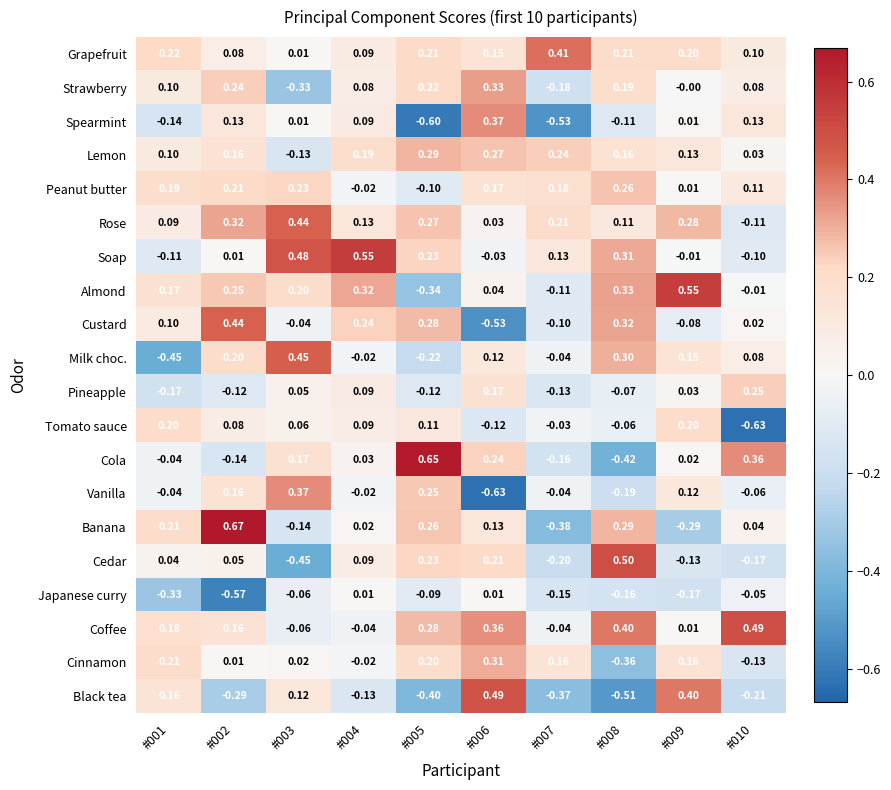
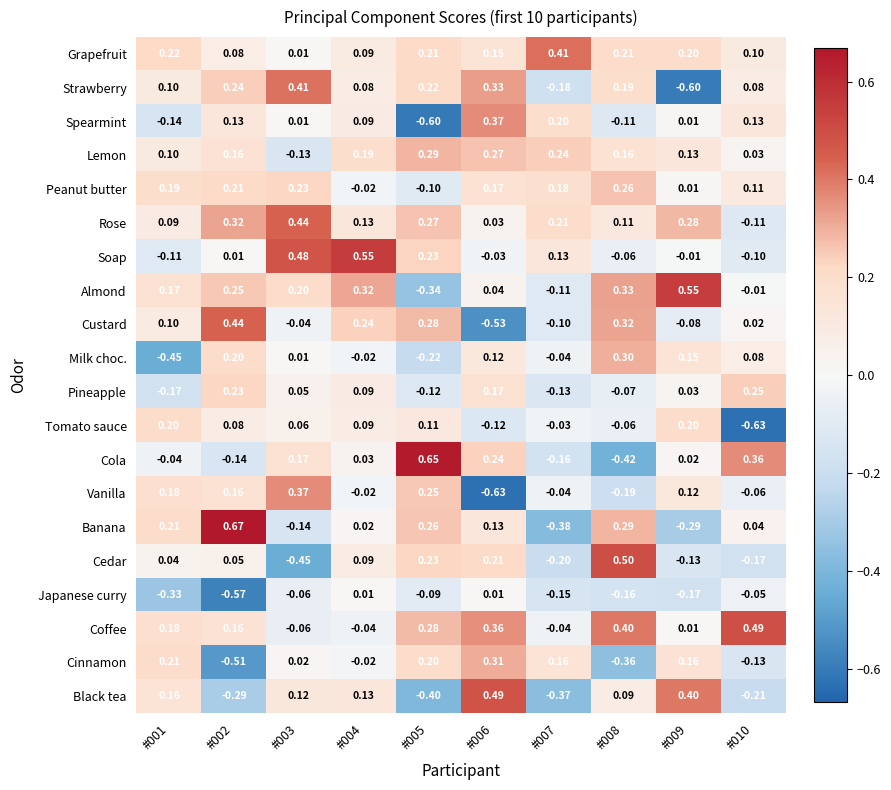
  {
    "Grapefruit": {
      "#001": 0.22,
      "#002": 0.08,
      "#003": 0.01,
      "#004": 0.09,
      "#005": 0.21,
      "#007": 0.41,
      "#008": 0.21,
      "#009": 0.20,
      "#010": 0.10
    },
    "Strawberry": {
      "#001": 0.10,
      "#002": 0.24,
-     "#003": -0.33,
+     "#003": 0.41,
      "#004": 0.08,
      "#005": 0.22,
      "#006": 0.33,
      "#007": -0.18,
      "#008": 0.19,
-     "#009": -0.00,
+     "#009": -0.60,
      "#010": 0.08
    },
    "Spearmint": {
      "#001": -0.14,
      "#002": 0.13,
      "#003": 0.01,
      "#004": 0.09,
      "#005": -0.60,
      "#006": 0.37,
-     "#007": -0.53,
+     "#007": 0.20,
      "#008": -0.11,
      "#009": 0.01,
      "#010": 0.13
    },
    "Lemon": {
      "#001": 0.10,
      "#003": -0.13,
      "#004": 0.19,
      "#005": 0.29,
      "#006": 0.27,
      "#007": 0.24,
      "#009": 0.13,
      "#010": 0.03
    },
    "Peanut butter": {
      "#001": 0.19,
      "#002": 0.21,
      "#003": 0.23,
      "#004": -0.02,
      "#005": -0.10,
      "#008": 0.26,
      "#009": 0.01,
      "#010": 0.11
    },
    "Rose": {
      "#001": 0.09,
      "#002": 0.32,
      "#003": 0.44,
      "#004": 0.13,
      "#005": 0.27,
      "#006": 0.03,
      "#007": 0.21,
      "#008": 0.11,
      "#009": 0.28,
      "#010": -0.11
    },
    "Soap": {
      "#001": -0.11,
      "#002": 0.01,
      "#003": 0.48,
      "#004": 0.55,
      "#005": 0.23,
      "#006": -0.03,
      "#007": 0.13,
-     "#008": 0.31,
+     "#008": -0.06,
      "#009": -0.01,
      "#010": -0.10
    },
    "Almond": {
      "#002": 0.25,
      "#003": 0.20,
      "#004": 0.32,
      "#005": -0.34,
      "#006": 0.04,
      "#007": -0.11,
      "#008": 0.33,
      "#009": 0.55,
      "#010": -0.01
    },
    "Custard": {
      "#001": 0.10,
      "#002": 0.44,
      "#003": -0.04,
      "#004": 0.24,
      "#005": 0.28,
      "#006": -0.53,
      "#007": -0.10,
      "#008": 0.32,
      "#009": -0.08,
      "#010": 0.02
    },
    "Milk choc.": {
      "#001": -0.45,
      "#002": 0.20,
-     "#003": 0.45,
+     "#003": 0.01,
      "#004": -0.02,
      "#005": -0.22,
      "#006": 0.12,
      "#007": -0.04,
      "#008": 0.30,
      "#010": 0.08
    },
    "Pineapple": {
-     "#002": -0.12,
+     "#002": 0.23,
      "#003": 0.05,
      "#004": 0.09,
      "#005": -0.12,
      "#007": -0.13,
      "#008": -0.07,
      "#009": 0.03,
      "#010": 0.25
    },
    "Tomato sauce": {
      "#001": 0.20,
      "#002": 0.08,
      "#003": 0.06,
      "#004": 0.09,
      "#005": 0.11,
      "#006": -0.12,
      "#007": -0.03,
      "#008": -0.06,
      "#009": 0.20,
      "#010": -0.63
    },
    "Cola": {
      "#001": -0.04,
      "#002": -0.14,
      "#004": 0.03,
      "#005": 0.65,
      "#006": 0.24,
      "#008": -0.42,
      "#009": 0.02,
      "#010": 0.36
    },
    "Vanilla": {
-     "#001": -0.04,
+     "#001": 0.18,
      "#003": 0.37,
      "#004": -0.02,
      "#005": 0.25,
      "#006": -0.63,
      "#007": -0.04,
      "#008": -0.19,
      "#009": 0.12,
      "#010": -0.06
    },
    "Banana": {
      "#001": 0.21,
      "#002": 0.67,
      "#003": -0.14,
      "#004": 0.02,
      "#005": 0.26,
      "#006": 0.13,
      "#007": -0.38,
      "#008": 0.29,
      "#009": -0.29,
      "#010": 0.04
    },
    "Cedar": {
      "#001": 0.04,
      "#002": 0.05,
      "#003": -0.45,
      "#004": 0.09,
      "#005": 0.23,
      "#006": 0.21,
      "#007": -0.20,
      "#008": 0.50,
      "#009": -0.13
    },
    "Japanese curry": {
      "#001": -0.33,
      "#002": -0.57,
      "#003": -0.06,
      "#004": 0.01,
      "#005": -0.09,
      "#006": 0.01,
      "#007": -0.15,
      "#010": -0.05
    },
    "Coffee": {
      "#001": 0.18,
      "#003": -0.06,
      "#004": -0.04,
      "#005": 0.28,
      "#006": 0.36,
      "#007": -0.04,
      "#008": 0.40,
      "#009": 0.01,
      "#010": 0.49
    },
    "Cinnamon": {
      "#001": 0.21,
-     "#002": 0.01,
+     "#002": -0.51,
      "#003": 0.02,
      "#004": -0.02,
      "#005": 0.20,
      "#006": 0.31,
      "#008": -0.36,
      "#010": -0.13
    },
    "Black tea": {
      "#002": -0.29,
      "#003": 0.12,
-     "#004": -0.13,
+     "#004": 0.13,
      "#005": -0.40,
      "#006": 0.49,
      "#007": -0.37,
-     "#008": -0.51,
+     "#008": 0.09,
      "#009": 0.40,
      "#010": -0.21
    }
  }
